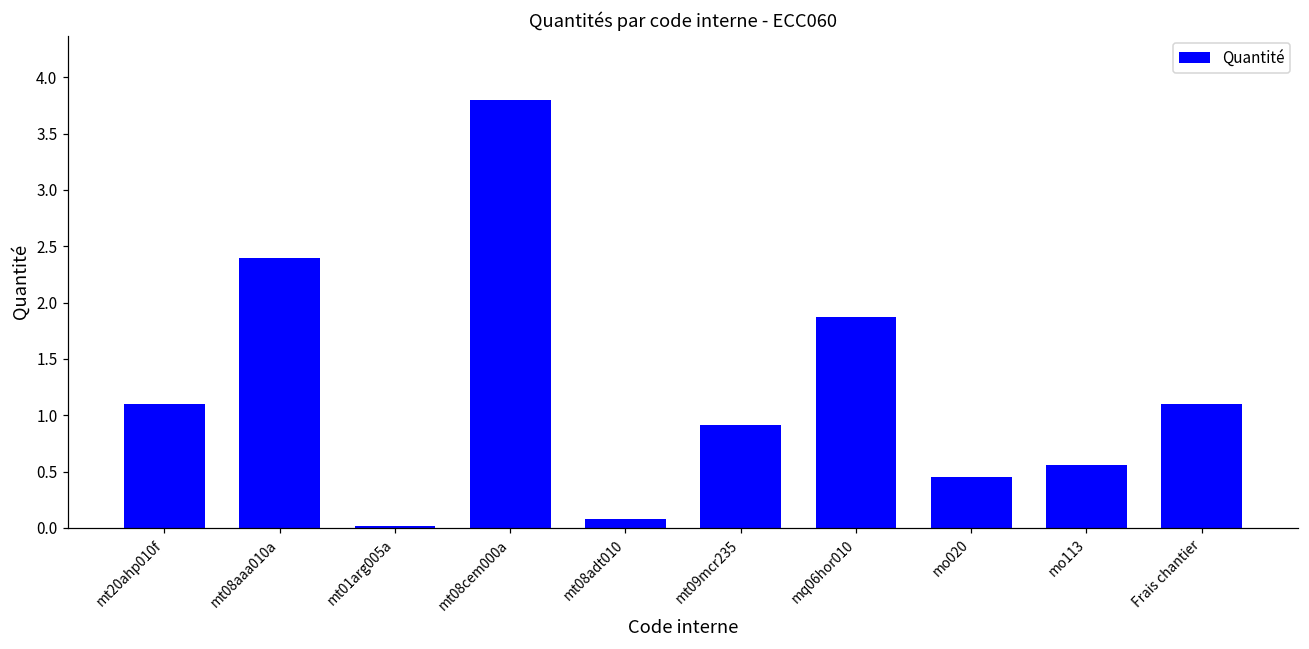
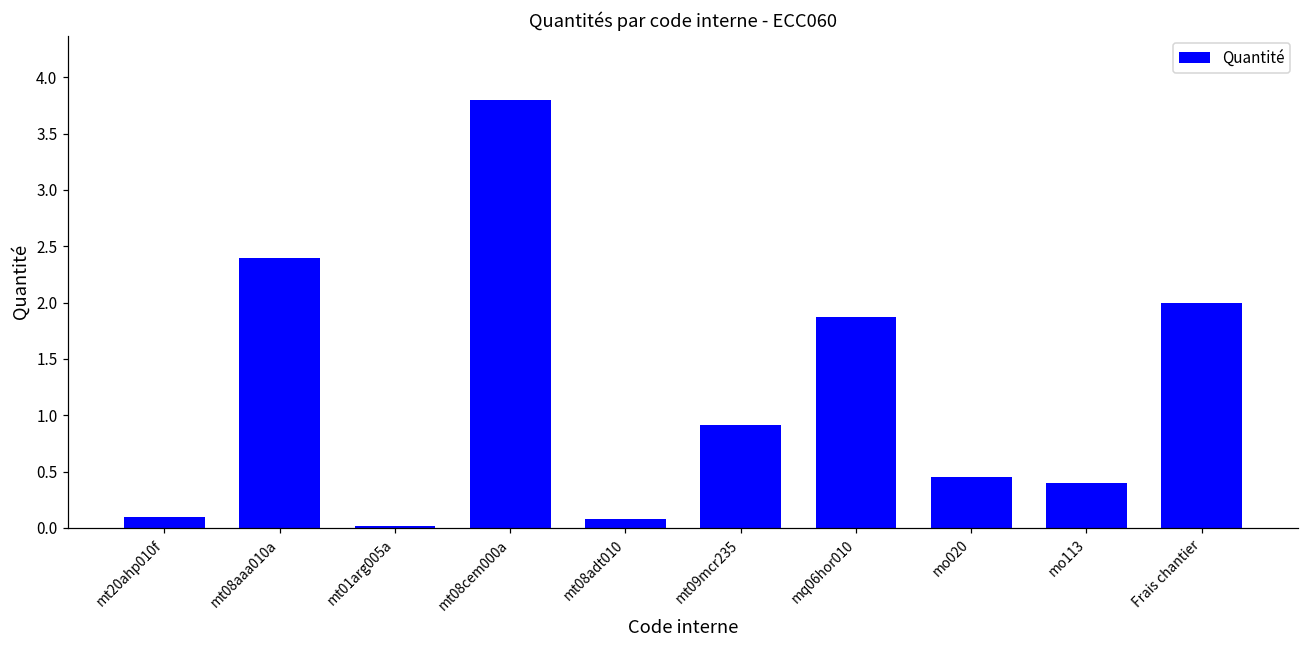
  {
-   "mt20ahp010f": 1.1,
+   "mt20ahp010f": 0.1,
    "mt08aaa010a": 2.40,
    "mt08cem000a": 3.80,
    "mt08adt010": 0.08,
    "mt09mcr235": 0.91,
    "mq06hor010": 1.88,
    "mo020": 0.45,
-   "mo113": 0.56,
-   "Frais chantier": 1.1
+   "mo113": 0.40,
+   "Frais chantier": 2.0
  }
